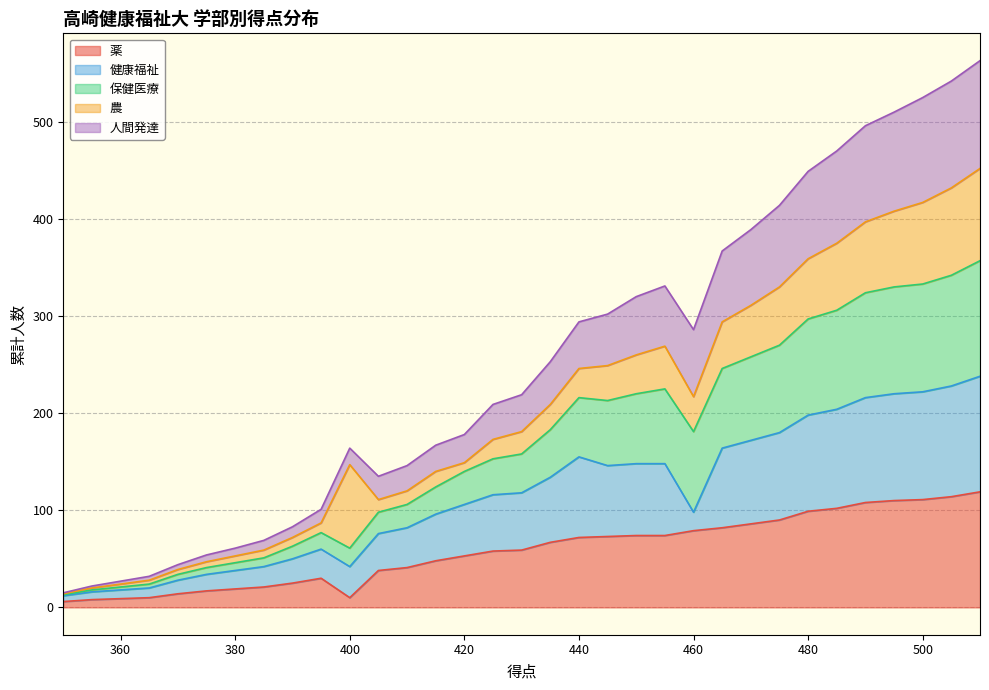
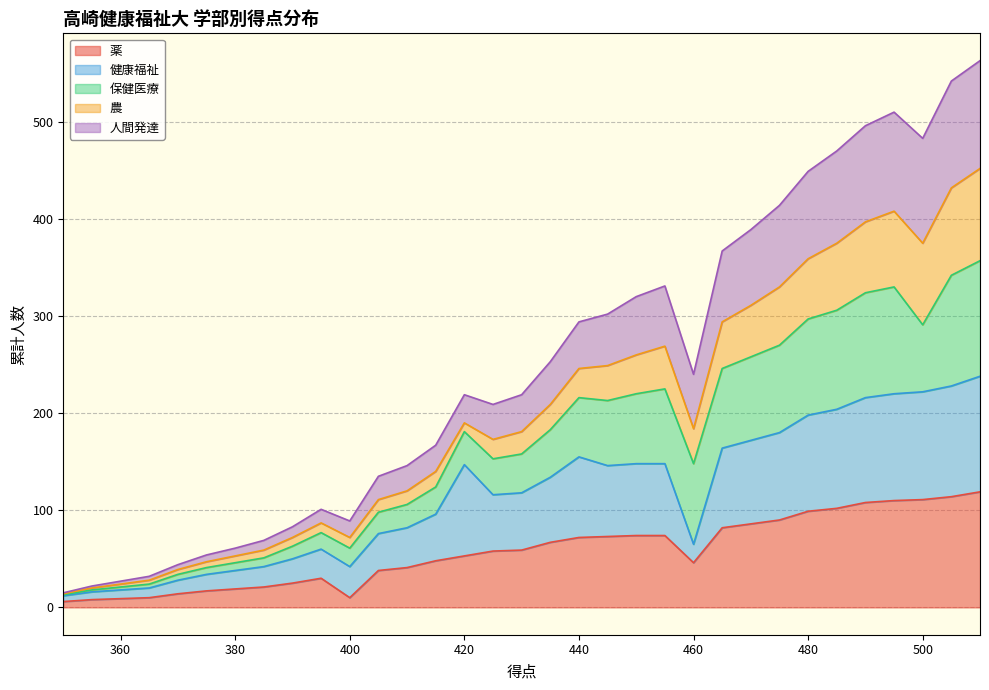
  {
    "薬": {
      "360": 10,
      "380": 20,
      "400": 10,
      "420": 50,
      "440": 70,
-     "460": 80,
+     "460": 50,
      "480": 100,
      "500": 110
    },
    "健康福祉": {
      "360": 10,
      "380": 20,
      "400": 30,
-     "420": 50,
+     "420": 90,
      "440": 80,
      "460": 20,
      "480": 100,
      "500": 110
    },
    "保健医療": {
      "360": 0,
      "380": 10,
      "400": 20,
      "420": 30,
      "440": 60,
      "460": 80,
      "480": 100,
-     "500": 110
+     "500": 70
    },
    "農": {
      "360": 0,
      "380": 10,
-     "400": 90,
+     "400": 10,
      "420": 10,
      "440": 30,
      "460": 40,
      "480": 60,
      "500": 80
    },
    "人間発達": {
      "360": 0,
      "380": 10,
      "400": 20,
      "420": 30,
      "440": 50,
-     "460": 70,
+     "460": 60,
      "480": 90,
      "500": 110
    }
  }
